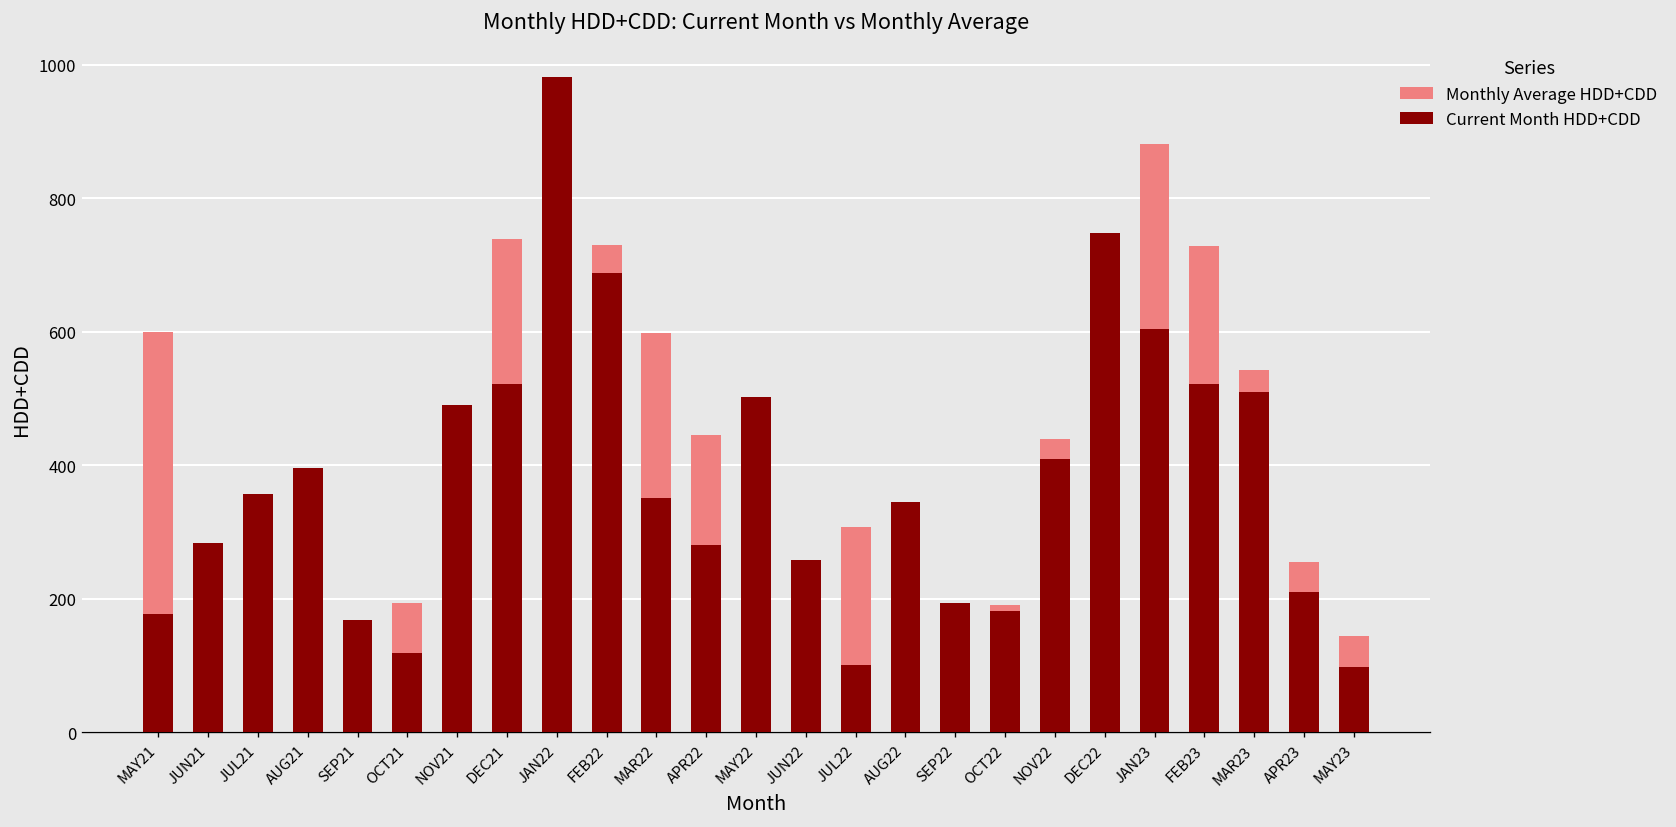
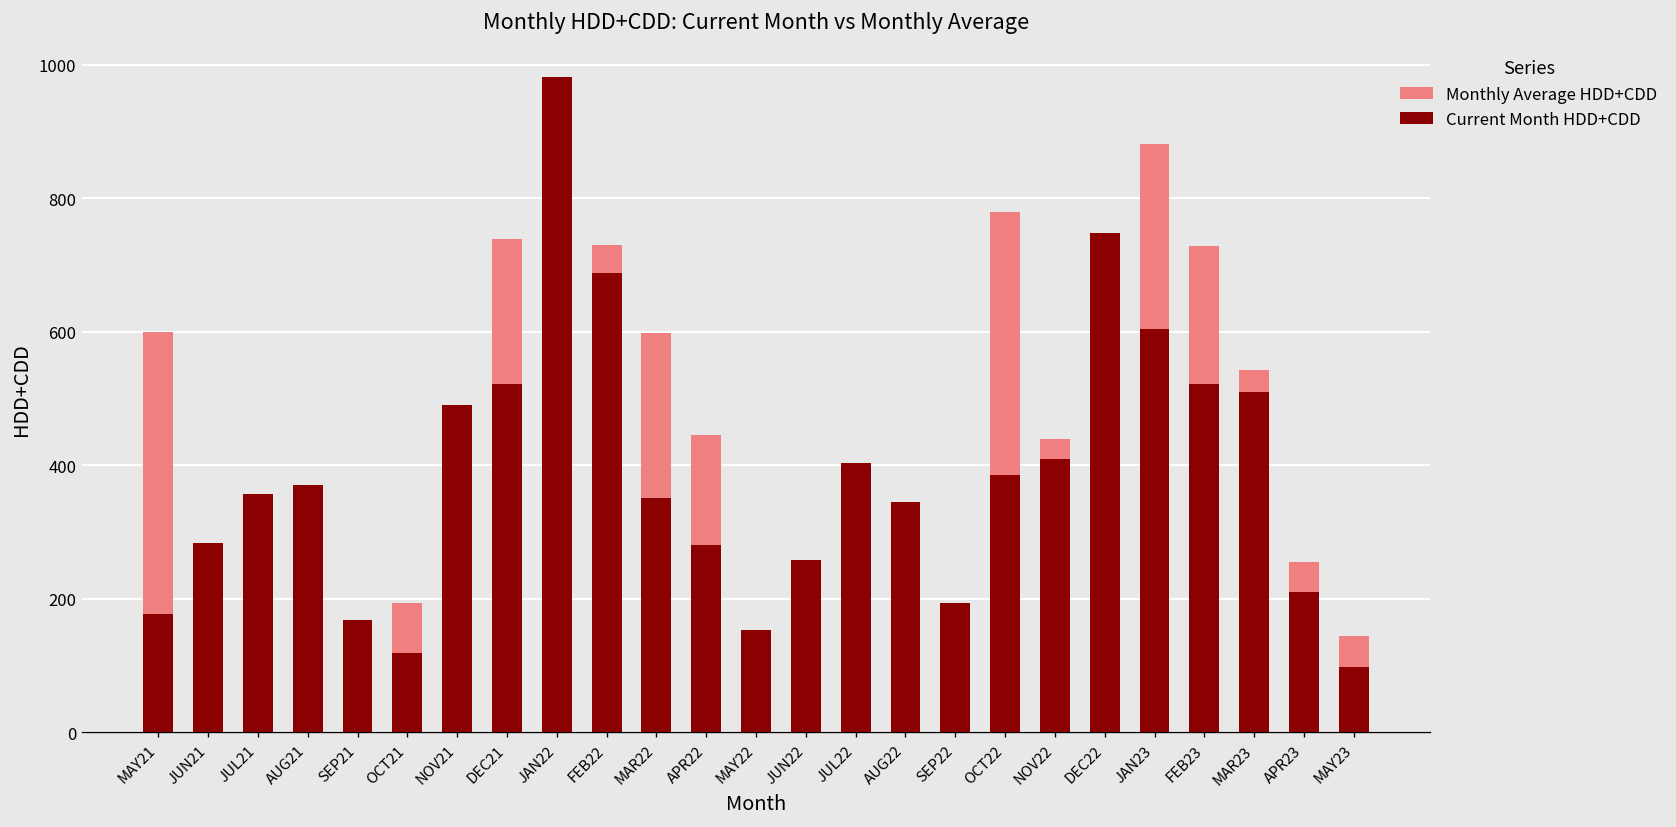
  {
    "Monthly Average HDD+CDD": {
      "MAY21": 600,
      "OCT21": 190,
      "DEC21": 740,
      "FEB22": 730,
      "MAR22": 600,
      "APR22": 450,
-     "JUL22": 310,
-     "OCT22": 190,
+     "JUL22": 350,
+     "OCT22": 780,
      "NOV22": 440,
      "JAN23": 880,
      "FEB23": 730,
      "MAR23": 540,
      "APR23": 260,
      "MAY23": 140
    },
    "Current Month HDD+CDD": {
      "JUN21": 280,
      "JUL21": 360,
-     "AUG21": 400,
+     "AUG21": 370,
      "SEP21": 170,
      "NOV21": 490,
      "JAN22": 980,
-     "MAY22": 500,
+     "MAY22": 150,
      "JUN22": 260,
-     "JUL22": 100,
+     "JUL22": 400,
      "AUG22": 350,
      "SEP22": 190,
-     "OCT22": 180,
+     "OCT22": 390,
      "DEC22": 750
    }
  }
